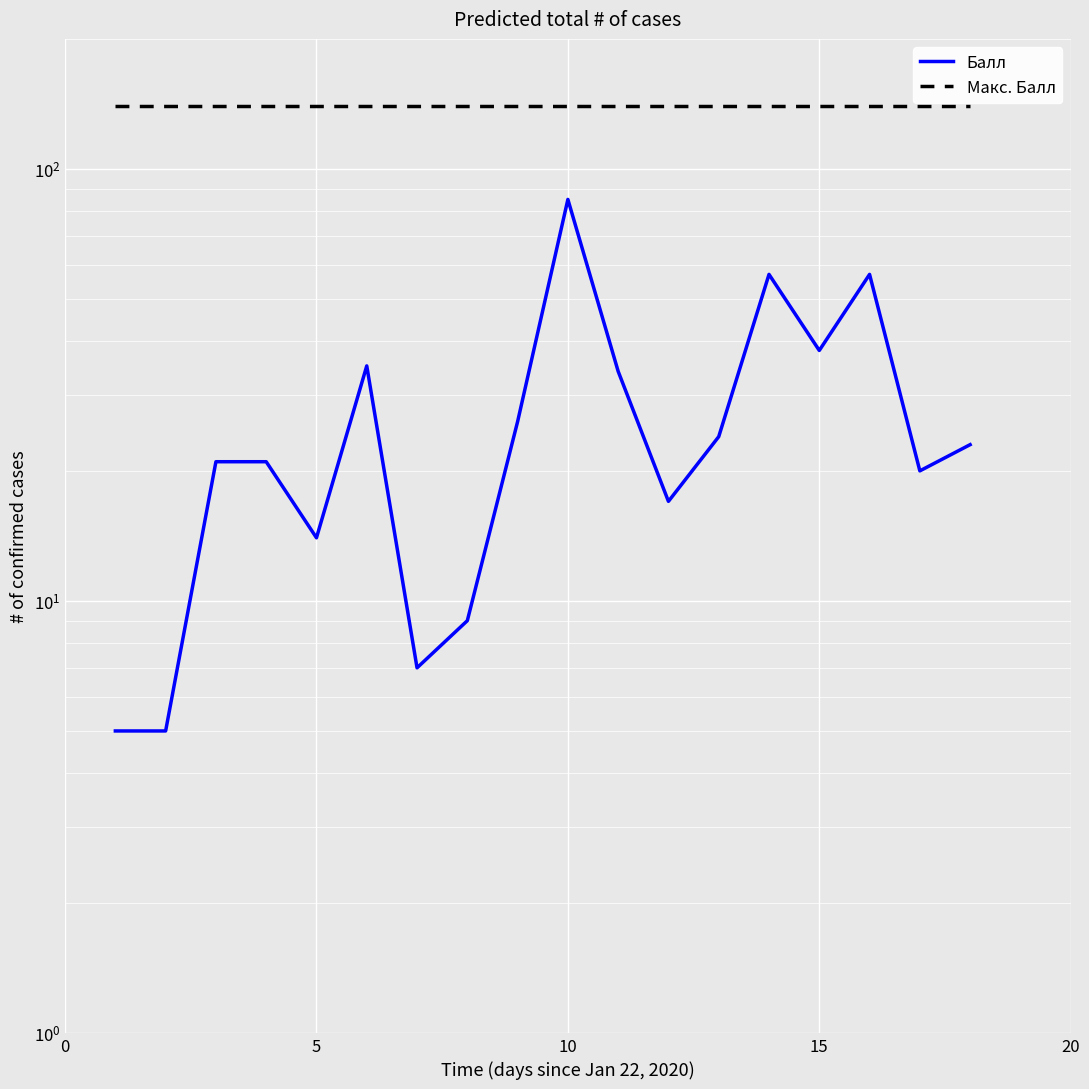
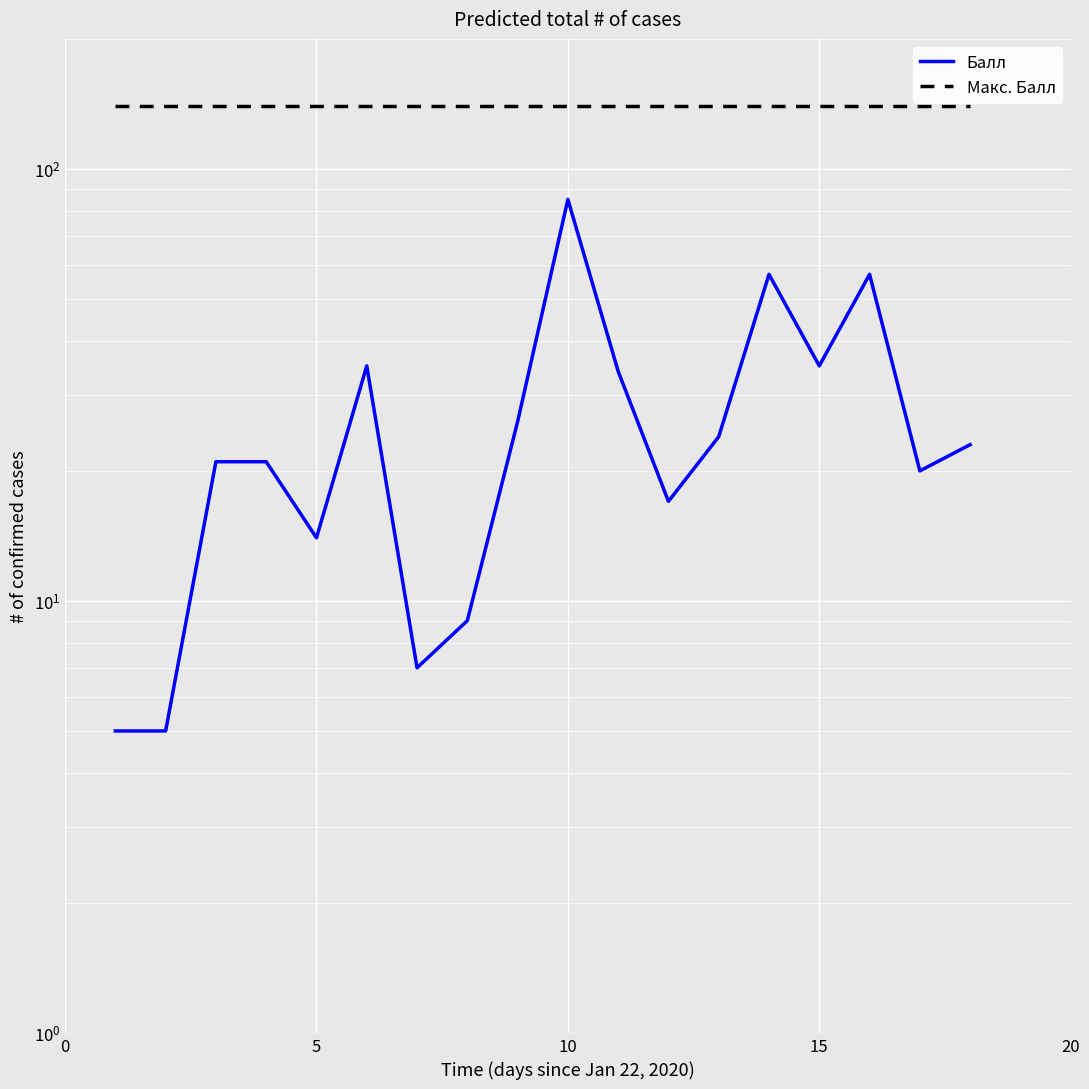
  {
    "Балл": {
      "5": 14,
      "10": 85,
-     "15": 38
+     "15": 35
    },
    "Макс. Балл": {
      "5": 140,
      "10": 140,
      "15": 140
    }
  }
